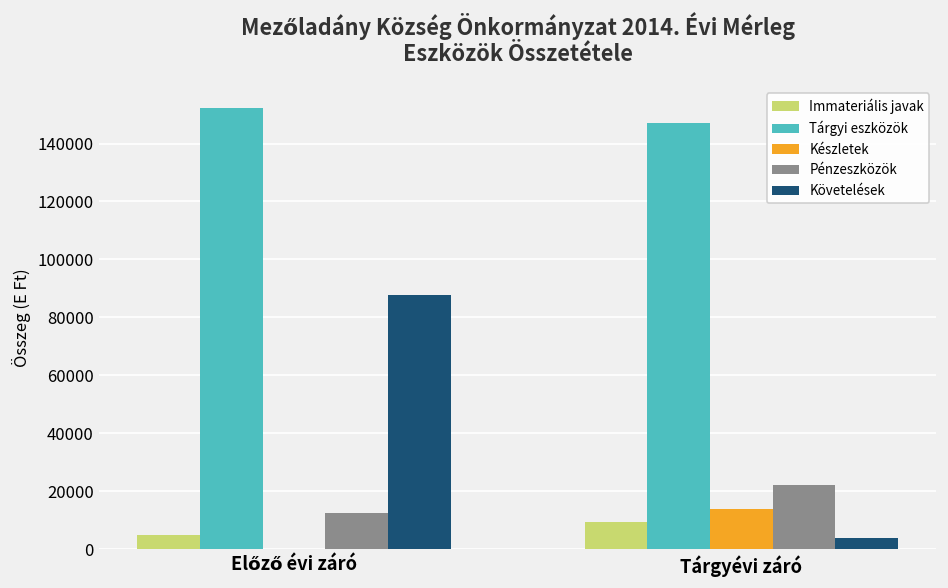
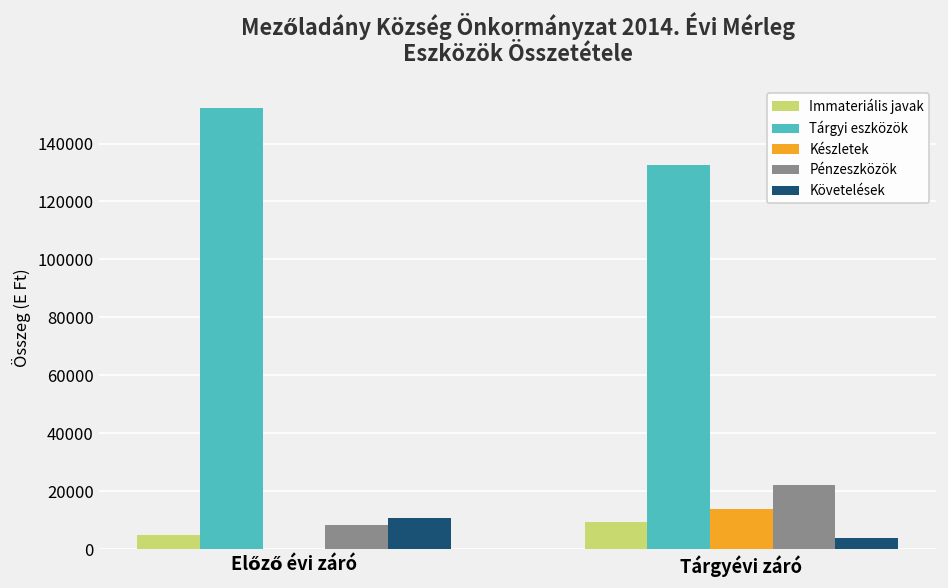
  {
    "Immateriális javak": {
      "Előző évi záró": 5000,
      "Tárgyévi záró": 9000
    },
    "Tárgyi eszközök": {
      "Előző évi záró": 152000,
-     "Tárgyévi záró": 147000
+     "Tárgyévi záró": 133000
    },
    "Készletek": {
      "Tárgyévi záró": 14000
    },
    "Pénzeszközök": {
-     "Előző évi záró": 13000,
+     "Előző évi záró": 8000,
      "Tárgyévi záró": 22000
    },
    "Követelések": {
-     "Előző évi záró": 88000,
+     "Előző évi záró": 11000,
      "Tárgyévi záró": 4000
    }
  }
